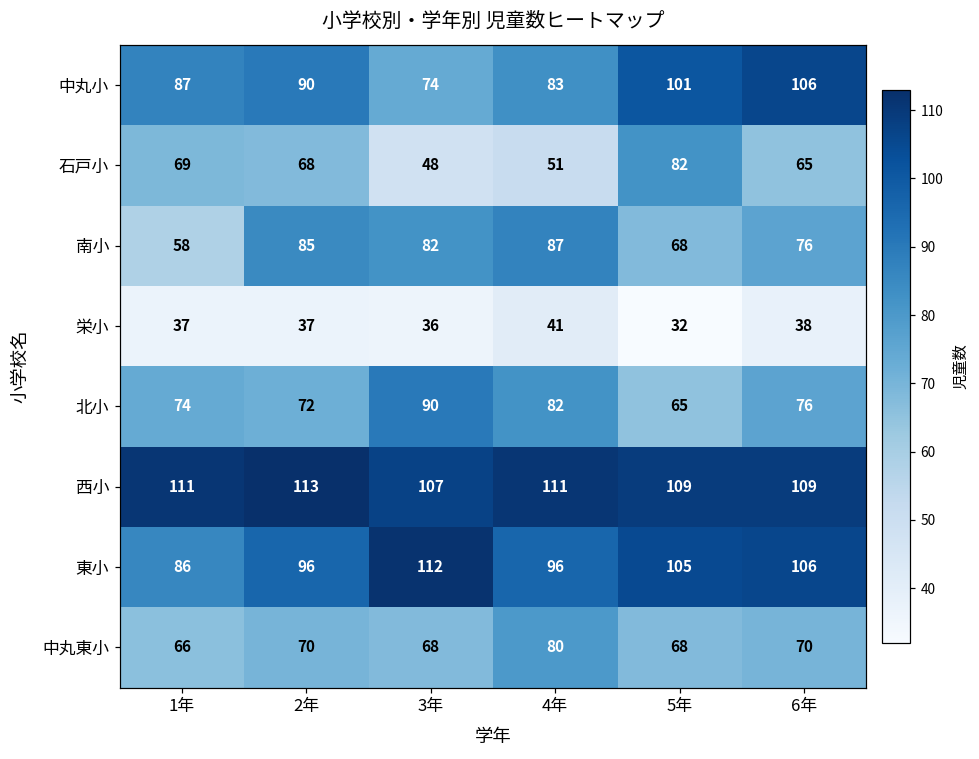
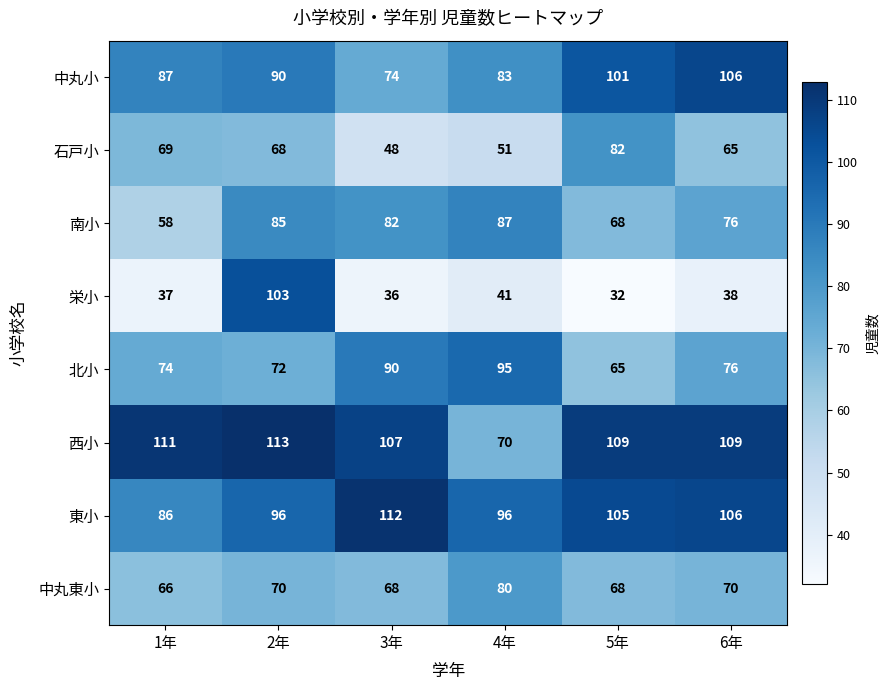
  {
    "中丸小": {
      "1年": 87,
      "2年": 90,
      "3年": 74,
      "4年": 83,
      "5年": 101,
      "6年": 106
    },
    "石戸小": {
      "1年": 69,
      "2年": 68,
      "3年": 48,
      "4年": 51,
      "5年": 82,
      "6年": 65
    },
    "南小": {
      "1年": 58,
      "2年": 85,
      "3年": 82,
      "4年": 87,
      "5年": 68,
      "6年": 76
    },
    "栄小": {
      "1年": 37,
-     "2年": 37,
+     "2年": 103,
      "3年": 36,
      "4年": 41,
      "5年": 32,
      "6年": 38
    },
    "北小": {
      "1年": 74,
      "2年": 72,
      "3年": 90,
-     "4年": 82,
+     "4年": 95,
      "5年": 65,
      "6年": 76
    },
    "西小": {
      "1年": 111,
      "2年": 113,
      "3年": 107,
-     "4年": 111,
+     "4年": 70,
      "5年": 109,
      "6年": 109
    },
    "東小": {
      "1年": 86,
      "2年": 96,
      "3年": 112,
      "4年": 96,
      "5年": 105,
      "6年": 106
    },
    "中丸東小": {
      "1年": 66,
      "2年": 70,
      "3年": 68,
      "4年": 80,
      "5年": 68,
      "6年": 70
    }
  }
